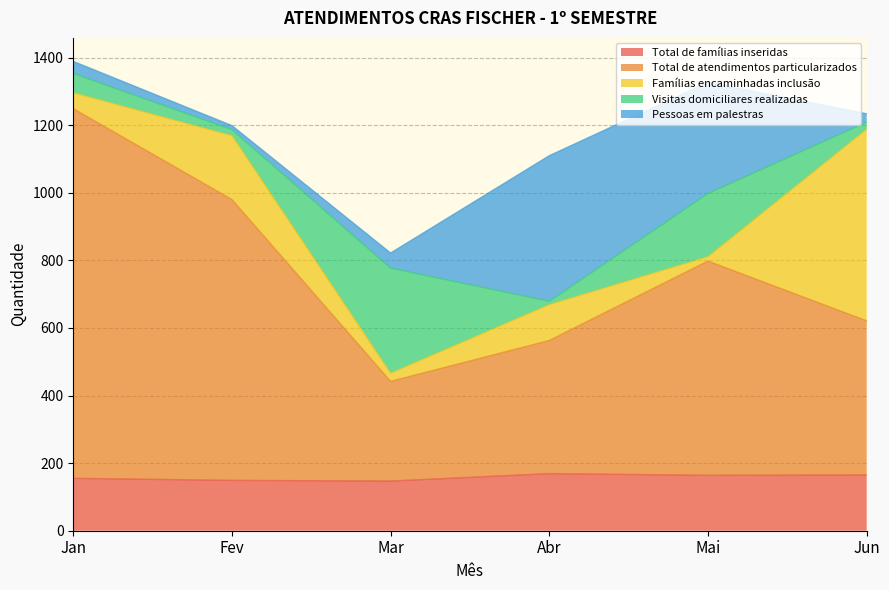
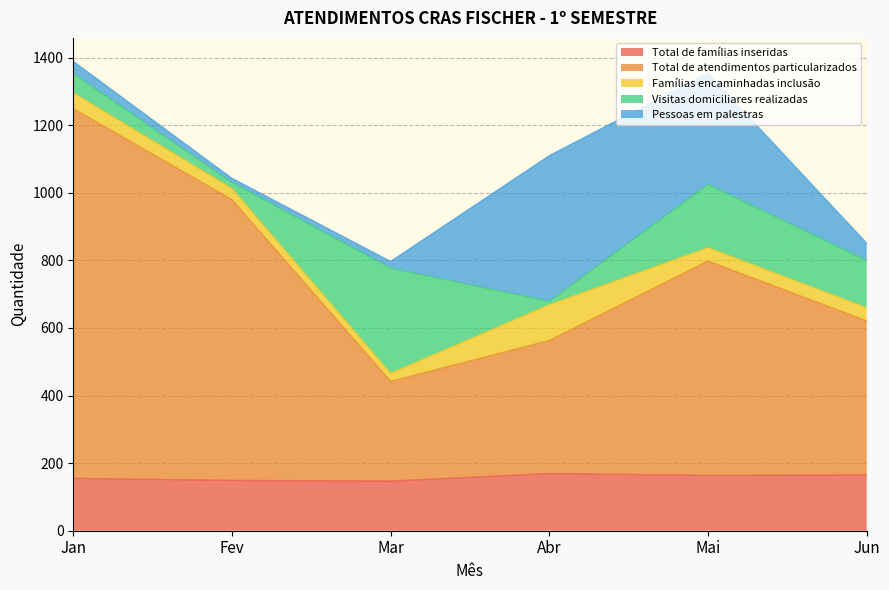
  {
    "Famílias encaminhadas inclusão": {
      "Jan": 50,
-     "Fev": 190,
+     "Fev": 30,
      "Mar": 20,
      "Abr": 110,
-     "Mai": 10,
-     "Jun": 570
+     "Mai": 40,
+     "Jun": 40
    },
    "Visitas domiciliares realizadas": {
      "Jan": 60,
      "Fev": 20,
      "Mar": 310,
      "Abr": 10,
      "Mai": 190,
-     "Jun": 20
+     "Jun": 140
    },
    "Pessoas em palestras": {
      "Jan": 40,
      "Fev": 10,
-     "Mar": 50,
+     "Mar": 20,
      "Abr": 430,
-     "Jun": 30
+     "Jun": 50
    }
  }
